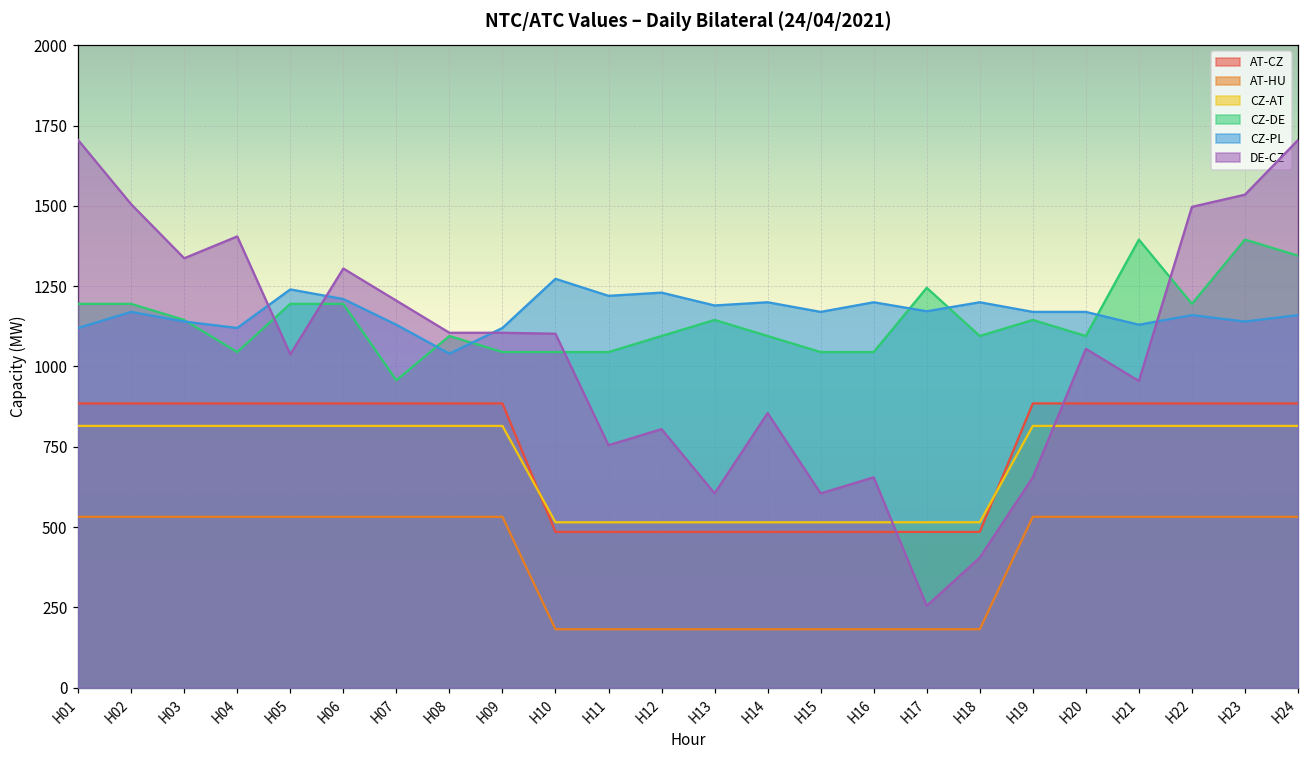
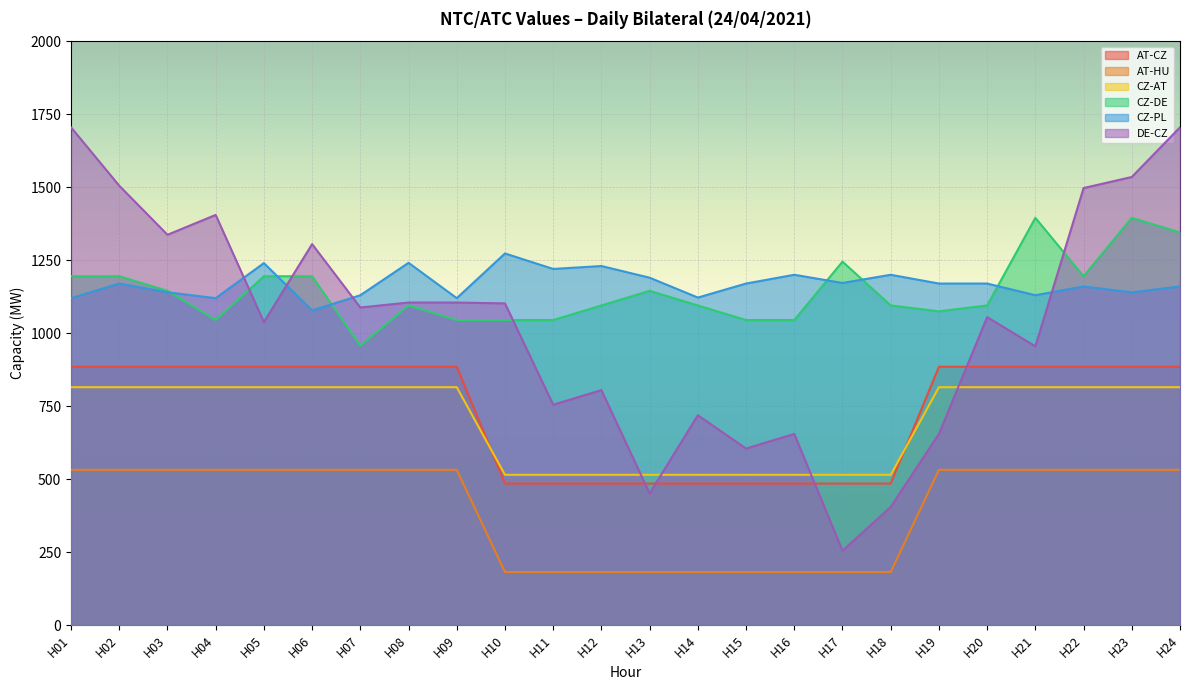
  {
    "CZ-AT": {
      "H01": 820,
      "H02": 820,
      "H03": 820,
      "H04": 820,
      "H05": 820,
      "H06": 820,
      "H07": 820,
      "H08": 820,
      "H09": 820,
      "H10": 520,
      "H11": 520,
      "H12": 520,
      "H13": 520,
      "H14": 520,
      "H15": 520,
      "H16": 520,
      "H17": 520,
      "H18": 520,
      "H19": 820,
      "H20": 820,
      "H21": 820,
      "H22": 820,
      "H23": 820,
      "H24": 820
    },
    "CZ-DE": {
      "H01": 1200,
      "H02": 1200,
      "H04": 1050,
      "H05": 1200,
      "H06": 1200,
      "H07": 960,
      "H08": 1100,
      "H09": 1050,
      "H10": 1050,
      "H11": 1050,
      "H12": 1100,
      "H13": 1150,
      "H14": 1100,
      "H15": 1050,
      "H16": 1050,
      "H17": 1250,
      "H18": 1100,
-     "H19": 1150,
+     "H19": 1080,
      "H20": 1100,
      "H21": 1400,
      "H22": 1200,
      "H23": 1400,
      "H24": 1350
    },
    "CZ-PL": {
      "H01": 1120,
      "H02": 1170,
      "H04": 1120,
      "H05": 1240,
-     "H06": 1210,
+     "H06": 1080,
      "H07": 1130,
-     "H08": 1040,
+     "H08": 1240,
      "H09": 1120,
      "H10": 1270,
      "H11": 1220,
      "H12": 1230,
      "H13": 1190,
-     "H14": 1200,
+     "H14": 1120,
      "H15": 1170,
      "H16": 1200,
      "H17": 1170,
      "H18": 1200,
      "H19": 1170,
      "H20": 1170,
      "H21": 1130,
      "H22": 1160,
      "H23": 1140,
      "H24": 1160
    },
    "DE-CZ": {
      "H01": 1710,
      "H02": 1510,
      "H03": 1340,
      "H04": 1410,
      "H05": 1040,
      "H06": 1310,
-     "H07": 1210,
+     "H07": 1090,
      "H08": 1110,
      "H09": 1110,
      "H10": 1100,
      "H11": 760,
      "H12": 810,
-     "H13": 610,
-     "H14": 860,
+     "H13": 450,
+     "H14": 720,
      "H15": 610,
      "H16": 660,
      "H17": 260,
      "H18": 410,
      "H19": 660,
      "H20": 1060,
      "H21": 960,
      "H22": 1500,
      "H23": 1540,
      "H24": 1710
    }
  }
